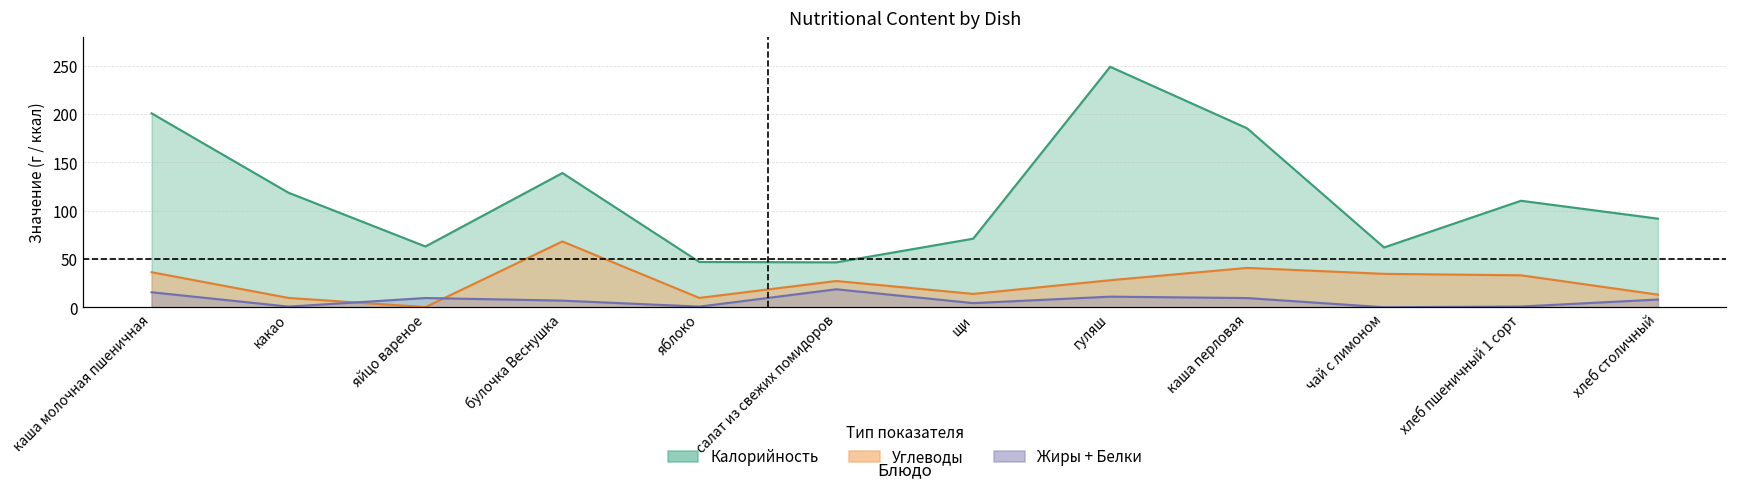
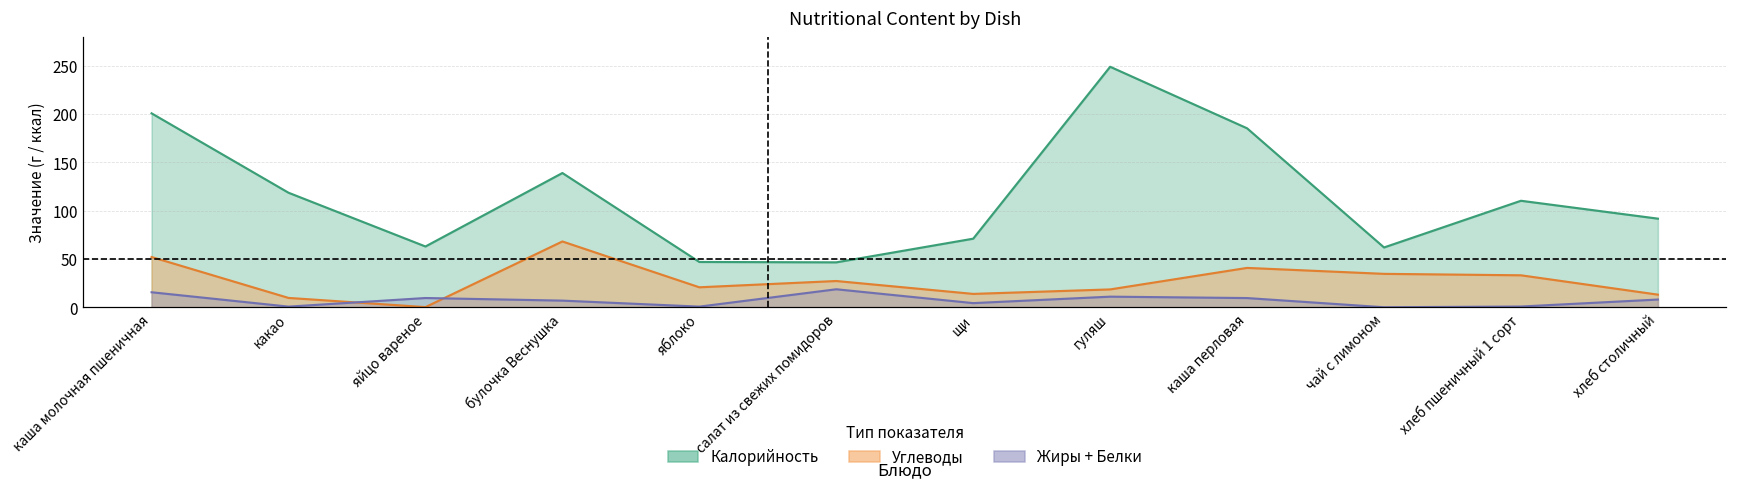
  {
    "Углеводы": {
-     "каша молочная пшеничная": 40,
+     "каша молочная пшеничная": 50,
      "какао": 10,
      "яйцо вареное": 0,
      "булочка Веснушка": 70,
-     "яблоко": 10,
+     "яблоко": 20,
      "салат из свежих помидоров": 30,
      "щи": 10,
-     "гуляш": 30,
+     "гуляш": 20,
      "каша перловая": 40,
      "чай с лимоном": 30,
      "хлеб пшеничный 1 сорт": 30,
      "хлеб столичный": 10
    }
  }
